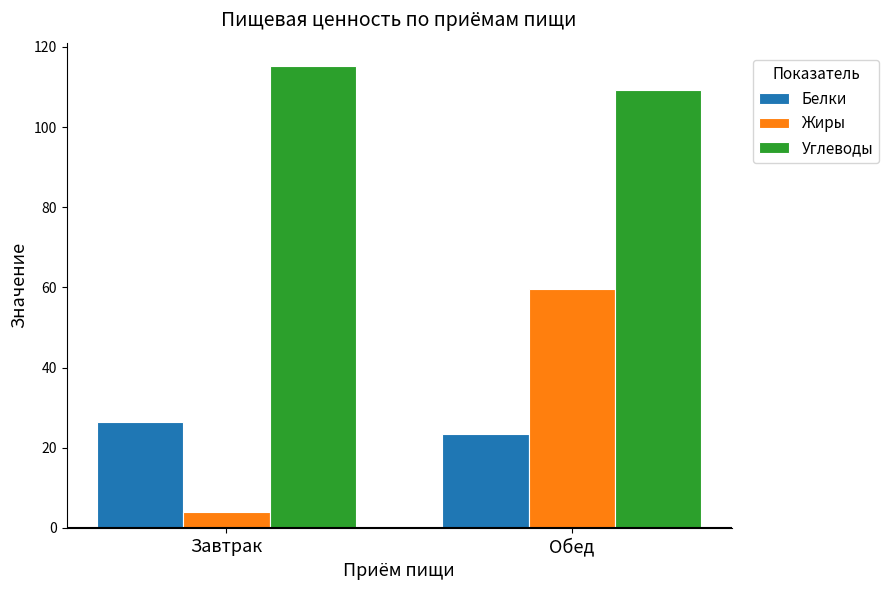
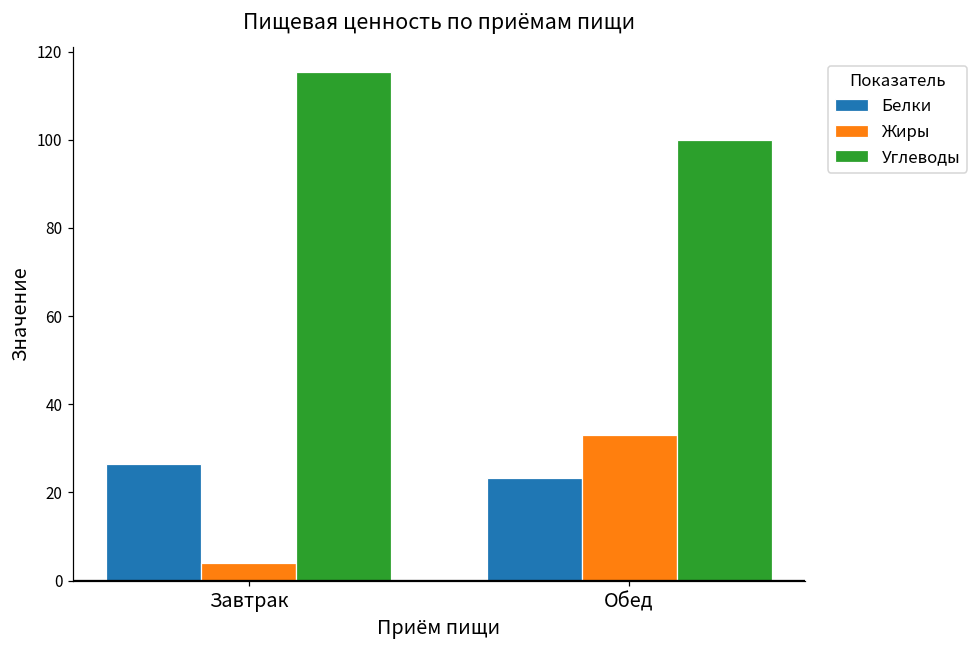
  {
    "Белки": {
      "Завтрак": 26,
      "Обед": 23
    },
    "Жиры": {
      "Завтрак": 4,
-     "Обед": 60
+     "Обед": 33
    },
    "Углеводы": {
      "Завтрак": 115,
-     "Обед": 109
+     "Обед": 100
    }
  }
